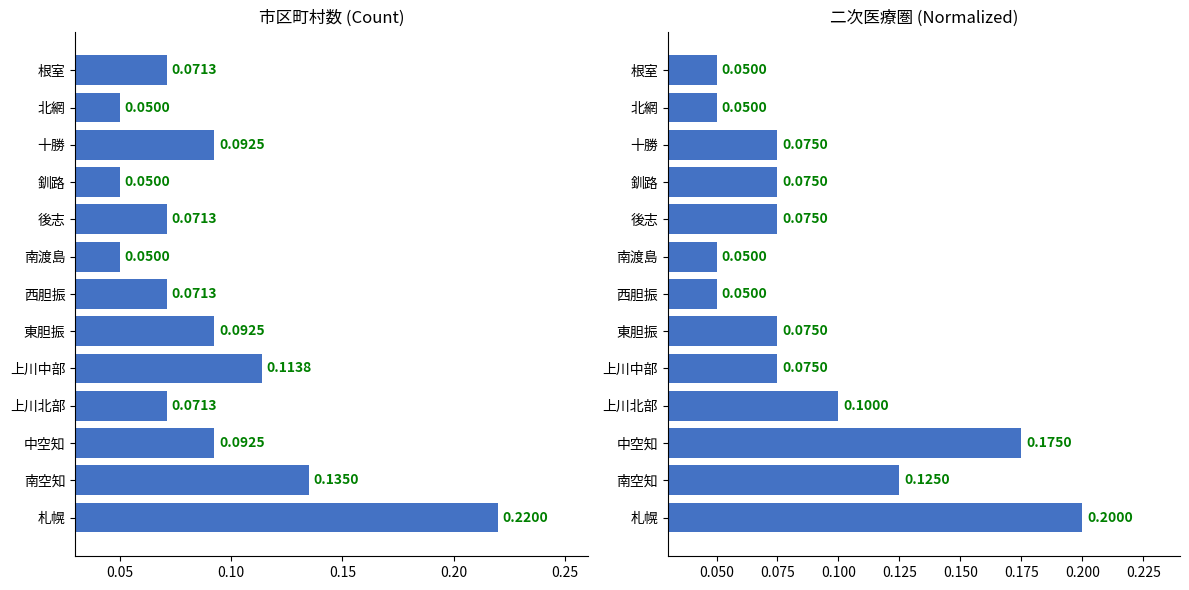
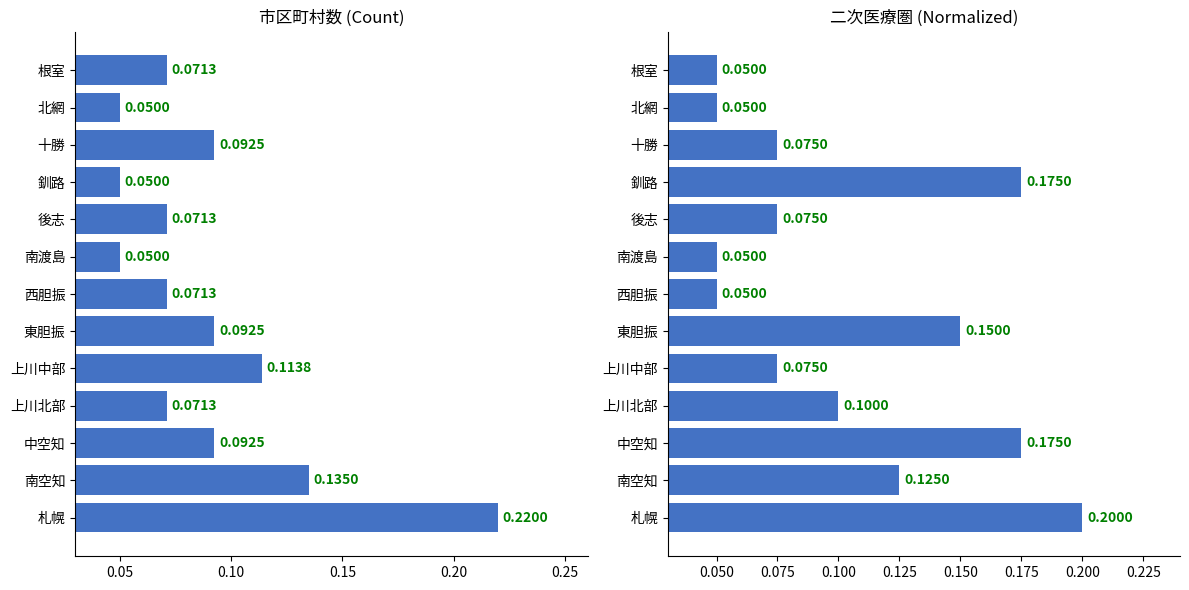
  {
    "市区町村数 (Count)": {
      "根室": 0.0713,
      "北網": 0.0500,
      "十勝": 0.0925,
      "釧路": 0.0500,
      "後志": 0.0713,
      "南渡島": 0.0500,
      "西胆振": 0.0713,
      "東胆振": 0.0925,
      "上川中部": 0.1138,
      "上川北部": 0.0713,
      "中空知": 0.0925,
      "南空知": 0.1350,
      "札幌": 0.2200
    },
    "二次医療圏 (Normalized)": {
      "根室": 0.0500,
      "北網": 0.0500,
      "十勝": 0.0750,
-     "釧路": 0.0750,
+     "釧路": 0.1750,
      "後志": 0.0750,
      "南渡島": 0.0500,
      "西胆振": 0.0500,
-     "東胆振": 0.0750,
+     "東胆振": 0.1500,
      "上川中部": 0.0750,
      "上川北部": 0.1000,
      "中空知": 0.1750,
      "南空知": 0.1250,
      "札幌": 0.2000
    }
  }
